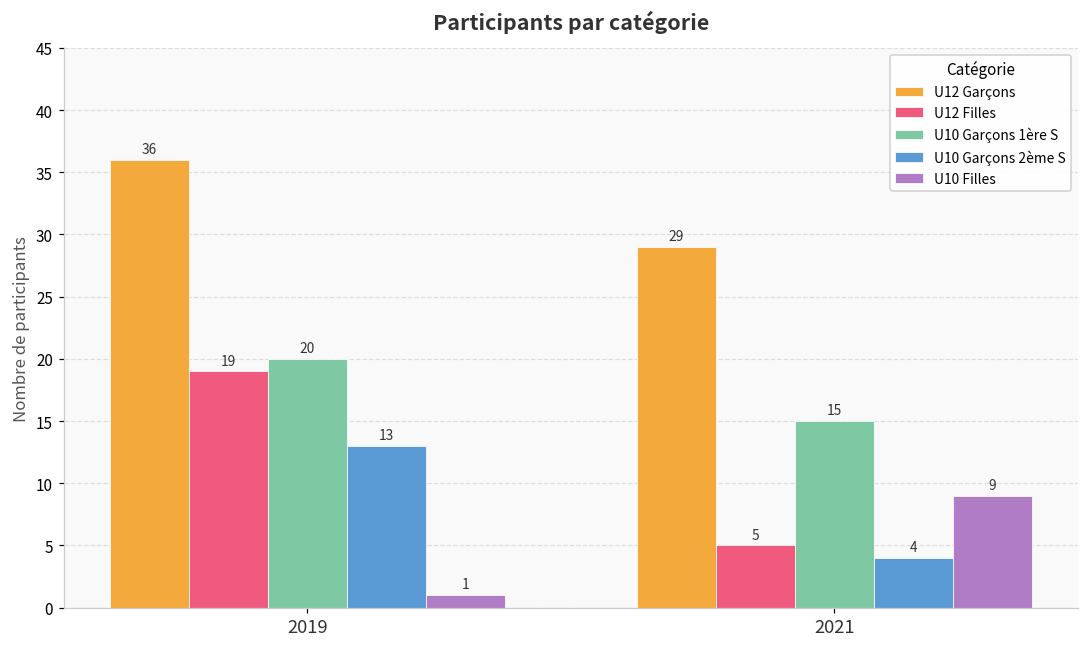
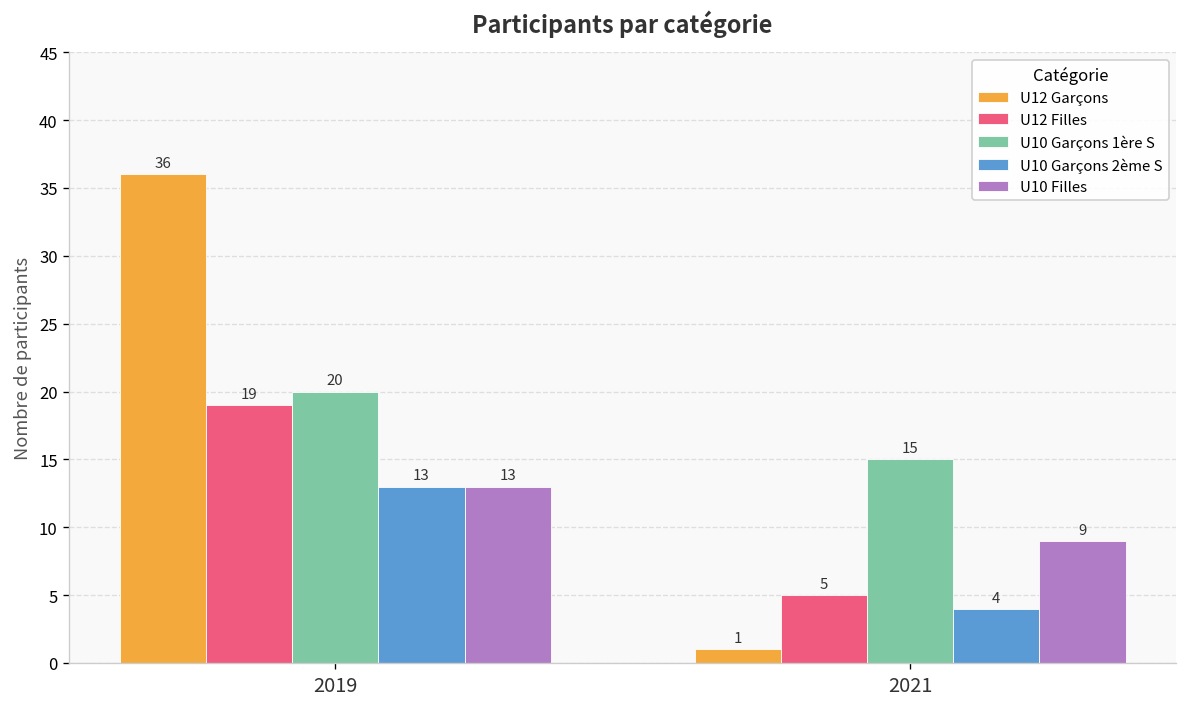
  {
    "U12 Garçons": {
      "2019": 36,
-     "2021": 29
+     "2021": 1
    },
    "U12 Filles": {
      "2019": 19,
      "2021": 5
    },
    "U10 Garçons 1ère S": {
      "2019": 20,
      "2021": 15
    },
    "U10 Garçons 2ème S": {
      "2019": 13,
      "2021": 4
    },
    "U10 Filles": {
-     "2019": 1,
+     "2019": 13,
      "2021": 9
    }
  }
